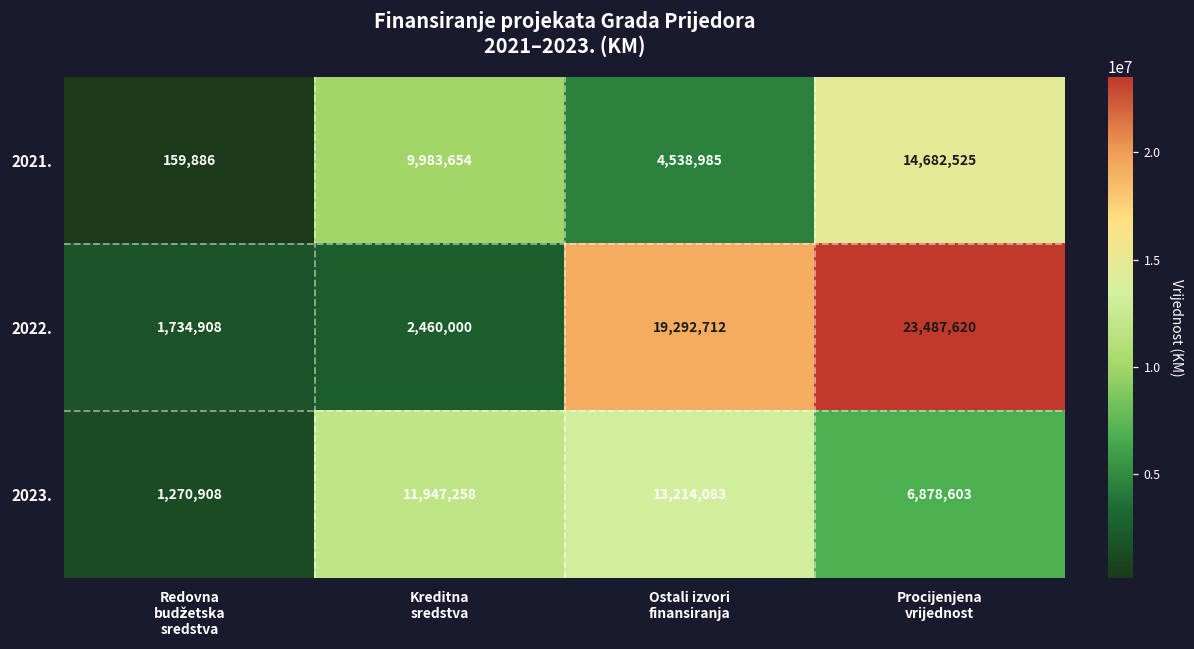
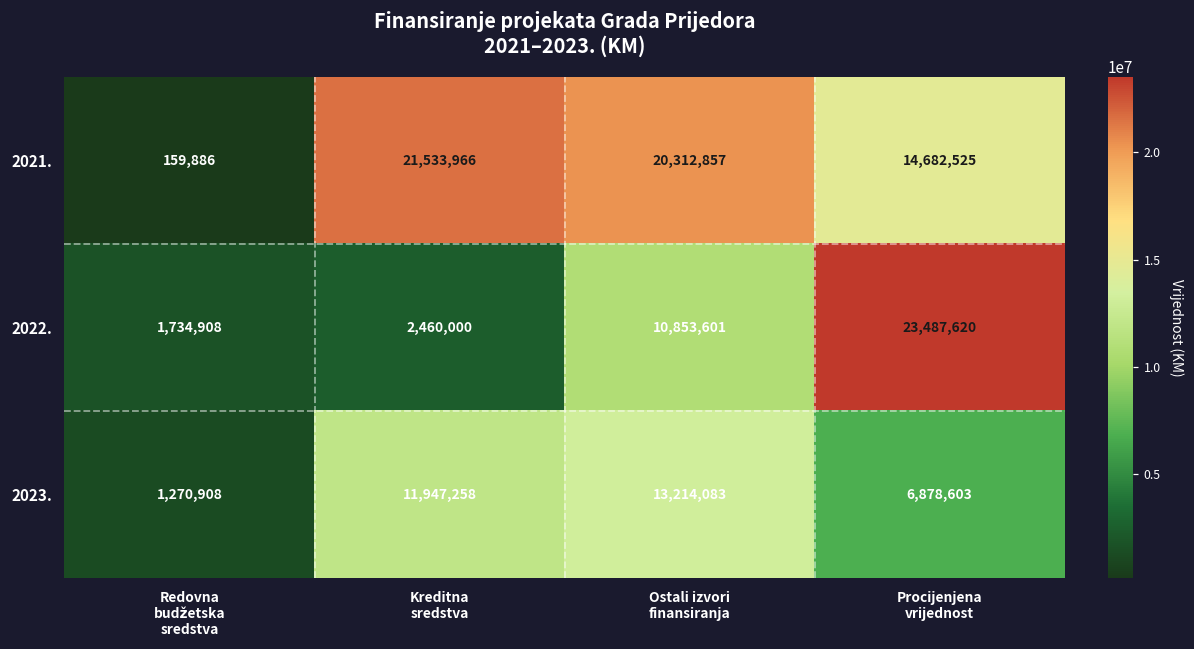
  {
    "2021.": {
      "Redovna budžetska sredstva": "159,886",
-     "Kreditna sredstva": "9,983,654",
-     "Ostali izvori finansiranja": "4,538,985",
+     "Kreditna sredstva": "21,533,966",
+     "Ostali izvori finansiranja": "20,312,857",
      "Procijenjena vrijednost": "14,682,525"
    },
    "2022.": {
      "Redovna budžetska sredstva": "1,734,908",
      "Kreditna sredstva": "2,460,000",
-     "Ostali izvori finansiranja": "19,292,712",
+     "Ostali izvori finansiranja": "10,853,601",
      "Procijenjena vrijednost": "23,487,620"
    },
    "2023.": {
      "Redovna budžetska sredstva": "1,270,908",
      "Kreditna sredstva": "11,947,258",
      "Ostali izvori finansiranja": "13,214,083",
      "Procijenjena vrijednost": "6,878,603"
    }
  }
